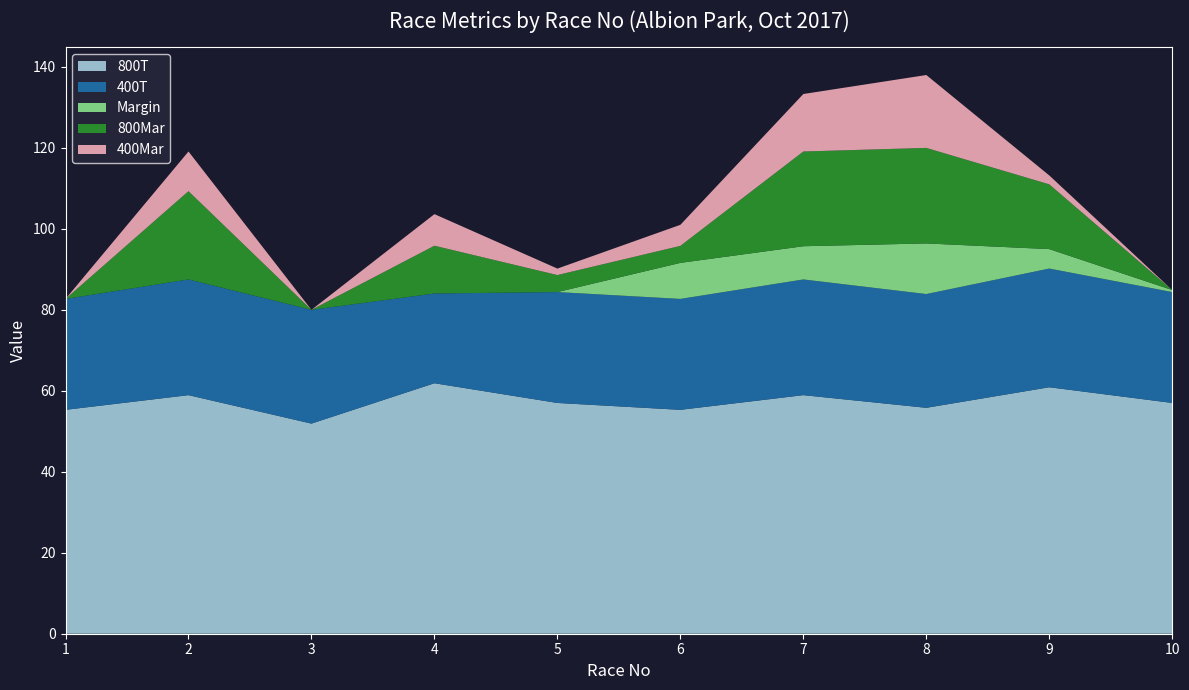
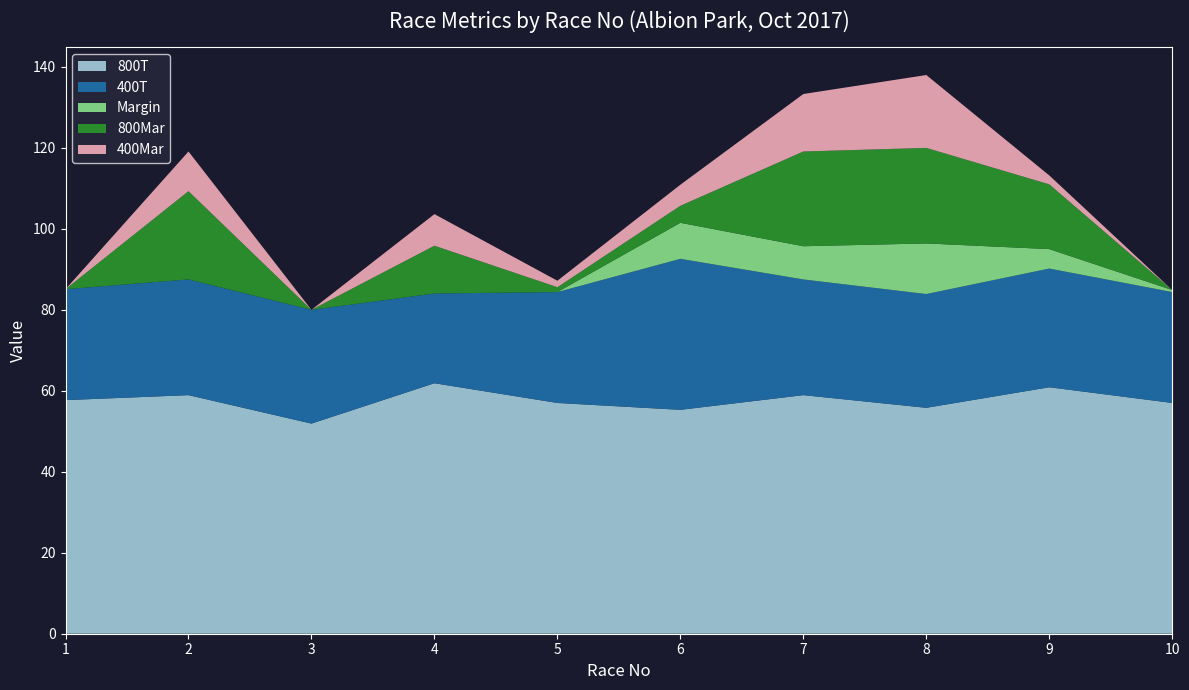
  {
    "800T": {
-     "1": 55,
+     "1": 58,
      "2": 59,
      "3": 52,
      "4": 62,
      "5": 57,
      "6": 55,
      "7": 59,
      "8": 56,
      "9": 61,
      "10": 57
    },
    "400T": {
-     "6": 27,
+     "6": 37,
      "7": 29,
      "8": 28,
      "9": 29
    },
    "Margin": {
      "6": 9,
      "7": 8,
      "8": 13,
      "9": 5
    },
    "800Mar": {
      "2": 22,
      "4": 12,
-     "5": 4,
+     "5": 1,
      "6": 4,
      "7": 23,
      "8": 24,
      "9": 16
    },
    "400Mar": {
      "2": 10,
      "4": 8,
      "5": 2,
      "6": 5,
      "7": 14,
      "8": 18,
      "9": 2
    }
  }
